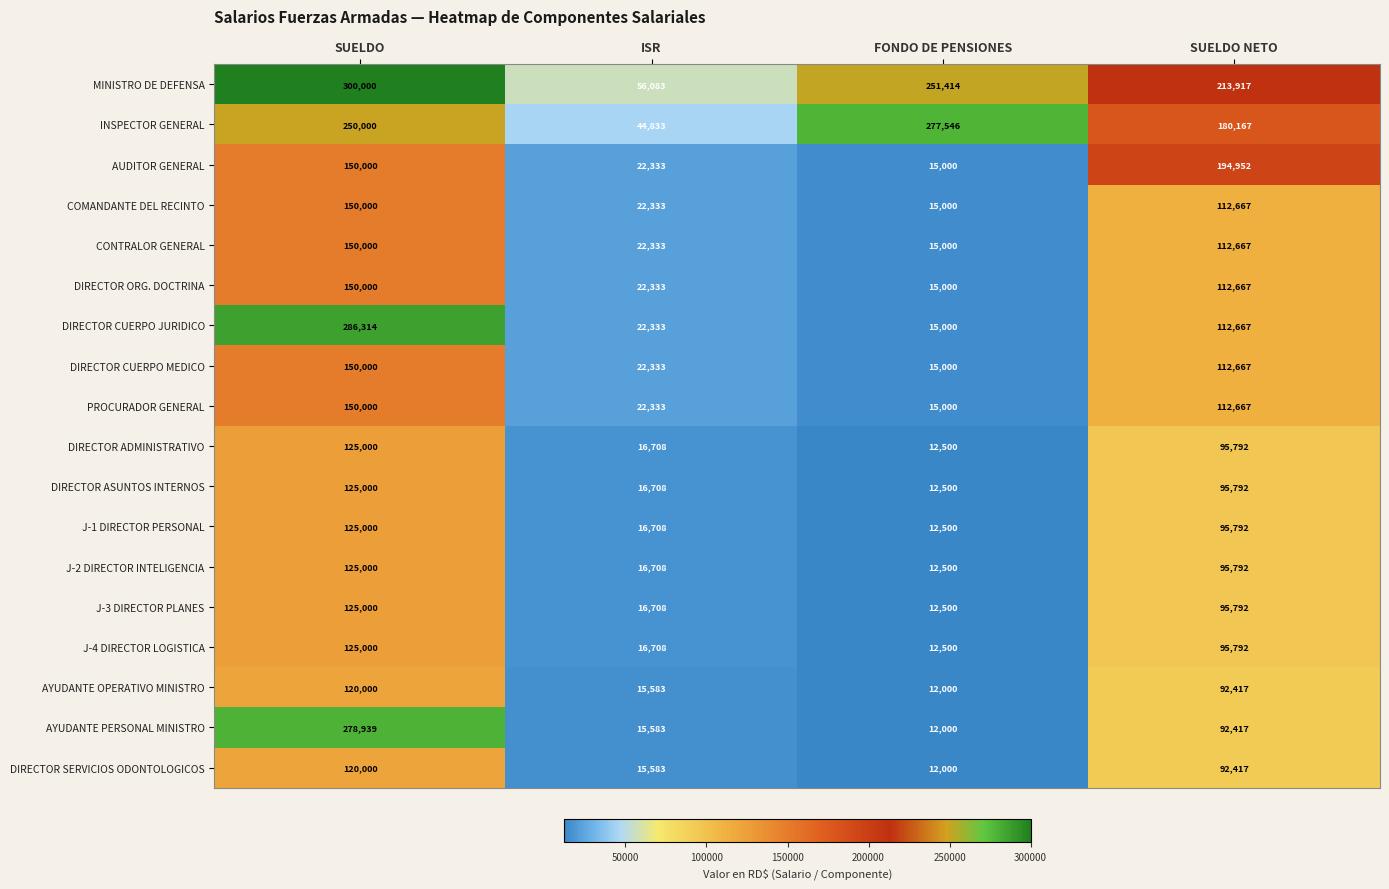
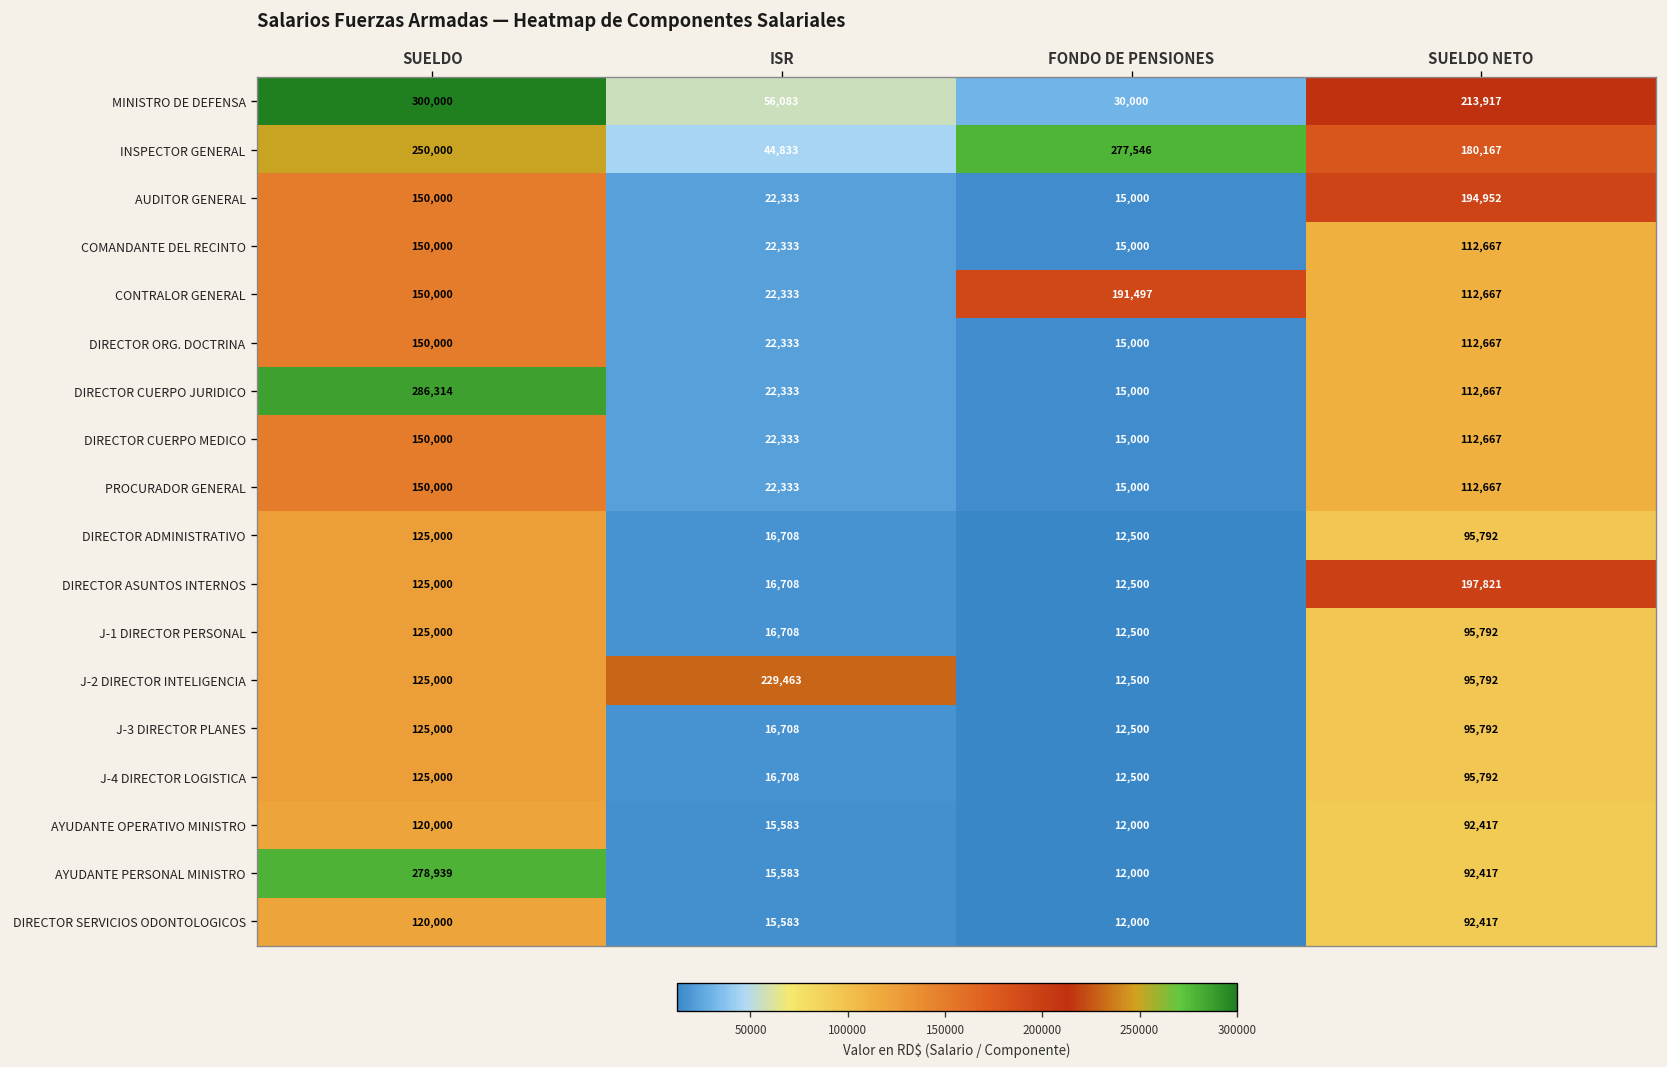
  {
    "MINISTRO DE DEFENSA": {
      "SUELDO": "300,000",
      "ISR": "56,083",
-     "FONDO DE PENSIONES": "251,414",
+     "FONDO DE PENSIONES": "30,000",
      "SUELDO NETO": "213,917"
    },
    "INSPECTOR GENERAL": {
      "SUELDO": "250,000",
      "ISR": "44,833",
      "FONDO DE PENSIONES": "277,546",
      "SUELDO NETO": "180,167"
    },
    "AUDITOR GENERAL": {
      "SUELDO": "150,000",
      "ISR": "22,333",
      "FONDO DE PENSIONES": "15,000",
      "SUELDO NETO": "194,952"
    },
    "COMANDANTE DEL RECINTO": {
      "SUELDO": "150,000",
      "ISR": "22,333",
      "FONDO DE PENSIONES": "15,000",
      "SUELDO NETO": "112,667"
    },
    "CONTRALOR GENERAL": {
      "SUELDO": "150,000",
      "ISR": "22,333",
-     "FONDO DE PENSIONES": "15,000",
+     "FONDO DE PENSIONES": "191,497",
      "SUELDO NETO": "112,667"
    },
    "DIRECTOR ORG. DOCTRINA": {
      "SUELDO": "150,000",
      "ISR": "22,333",
      "FONDO DE PENSIONES": "15,000",
      "SUELDO NETO": "112,667"
    },
    "DIRECTOR CUERPO JURIDICO": {
      "SUELDO": "286,314",
      "ISR": "22,333",
      "FONDO DE PENSIONES": "15,000",
      "SUELDO NETO": "112,667"
    },
    "DIRECTOR CUERPO MEDICO": {
      "SUELDO": "150,000",
      "ISR": "22,333",
      "FONDO DE PENSIONES": "15,000",
      "SUELDO NETO": "112,667"
    },
    "PROCURADOR GENERAL": {
      "SUELDO": "150,000",
      "ISR": "22,333",
      "FONDO DE PENSIONES": "15,000",
      "SUELDO NETO": "112,667"
    },
    "DIRECTOR ADMINISTRATIVO": {
      "SUELDO": "125,000",
      "ISR": "16,708",
      "FONDO DE PENSIONES": "12,500",
      "SUELDO NETO": "95,792"
    },
    "DIRECTOR ASUNTOS INTERNOS": {
      "SUELDO": "125,000",
      "ISR": "16,708",
      "FONDO DE PENSIONES": "12,500",
-     "SUELDO NETO": "95,792"
+     "SUELDO NETO": "197,821"
    },
    "J-1 DIRECTOR PERSONAL": {
      "SUELDO": "125,000",
      "ISR": "16,708",
      "FONDO DE PENSIONES": "12,500",
      "SUELDO NETO": "95,792"
    },
    "J-2 DIRECTOR INTELIGENCIA": {
      "SUELDO": "125,000",
-     "ISR": "16,708",
+     "ISR": "229,463",
      "FONDO DE PENSIONES": "12,500",
      "SUELDO NETO": "95,792"
    },
    "J-3 DIRECTOR PLANES": {
      "SUELDO": "125,000",
      "ISR": "16,708",
      "FONDO DE PENSIONES": "12,500",
      "SUELDO NETO": "95,792"
    },
    "J-4 DIRECTOR LOGISTICA": {
      "SUELDO": "125,000",
      "ISR": "16,708",
      "FONDO DE PENSIONES": "12,500",
      "SUELDO NETO": "95,792"
    },
    "AYUDANTE OPERATIVO MINISTRO": {
      "SUELDO": "120,000",
      "ISR": "15,583",
      "FONDO DE PENSIONES": "12,000",
      "SUELDO NETO": "92,417"
    },
    "AYUDANTE PERSONAL MINISTRO": {
      "SUELDO": "278,939",
      "ISR": "15,583",
      "FONDO DE PENSIONES": "12,000",
      "SUELDO NETO": "92,417"
    },
    "DIRECTOR SERVICIOS ODONTOLOGICOS": {
      "SUELDO": "120,000",
      "ISR": "15,583",
      "FONDO DE PENSIONES": "12,000",
      "SUELDO NETO": "92,417"
    }
  }
